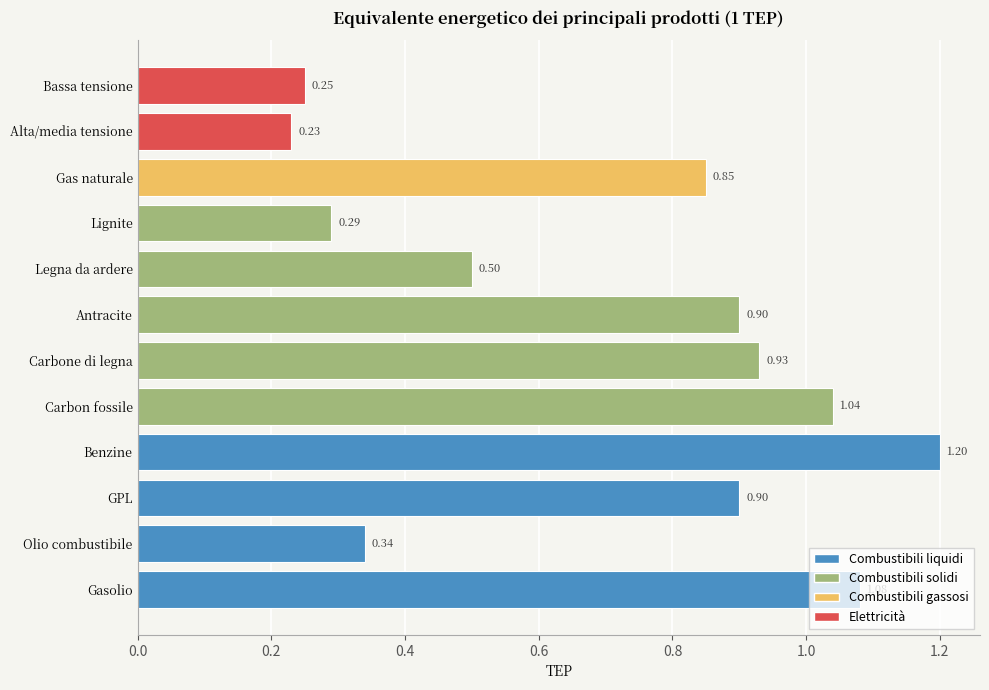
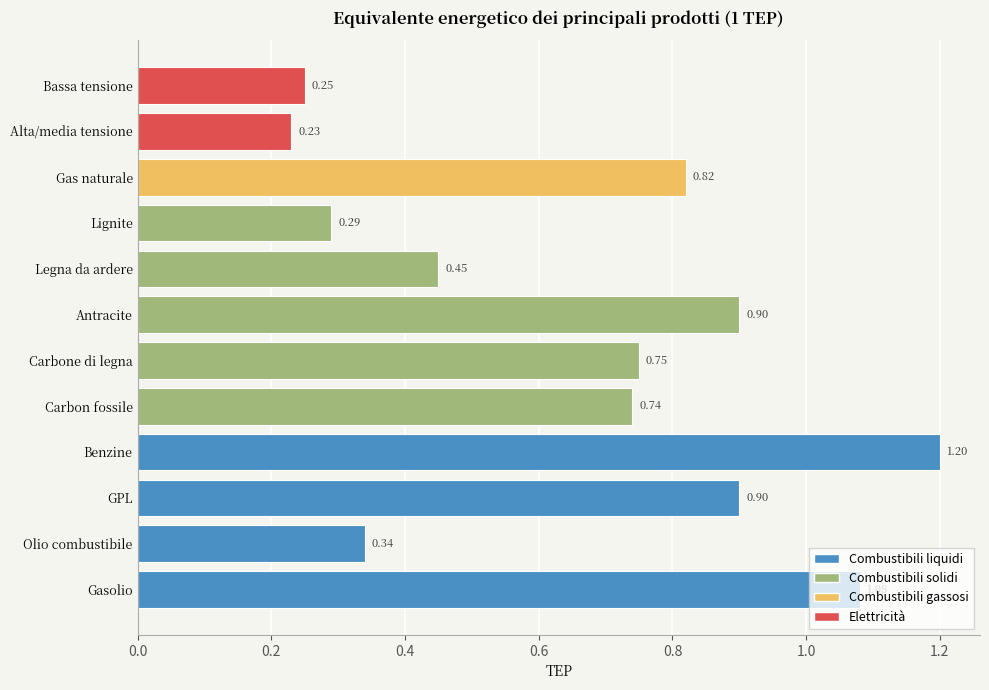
  {
    "Bassa tensione": 0.25,
    "Alta/media tensione": 0.23,
-   "Gas naturale": 0.85,
+   "Gas naturale": 0.82,
    "Lignite": 0.29,
-   "Legna da ardere": 0.50,
+   "Legna da ardere": 0.45,
    "Antracite": 0.90,
-   "Carbone di legna": 0.93,
-   "Carbon fossile": 1.04,
+   "Carbone di legna": 0.75,
+   "Carbon fossile": 0.74,
    "Benzine": 1.20,
    "GPL": 0.90,
    "Olio combustibile": 0.34
  }
